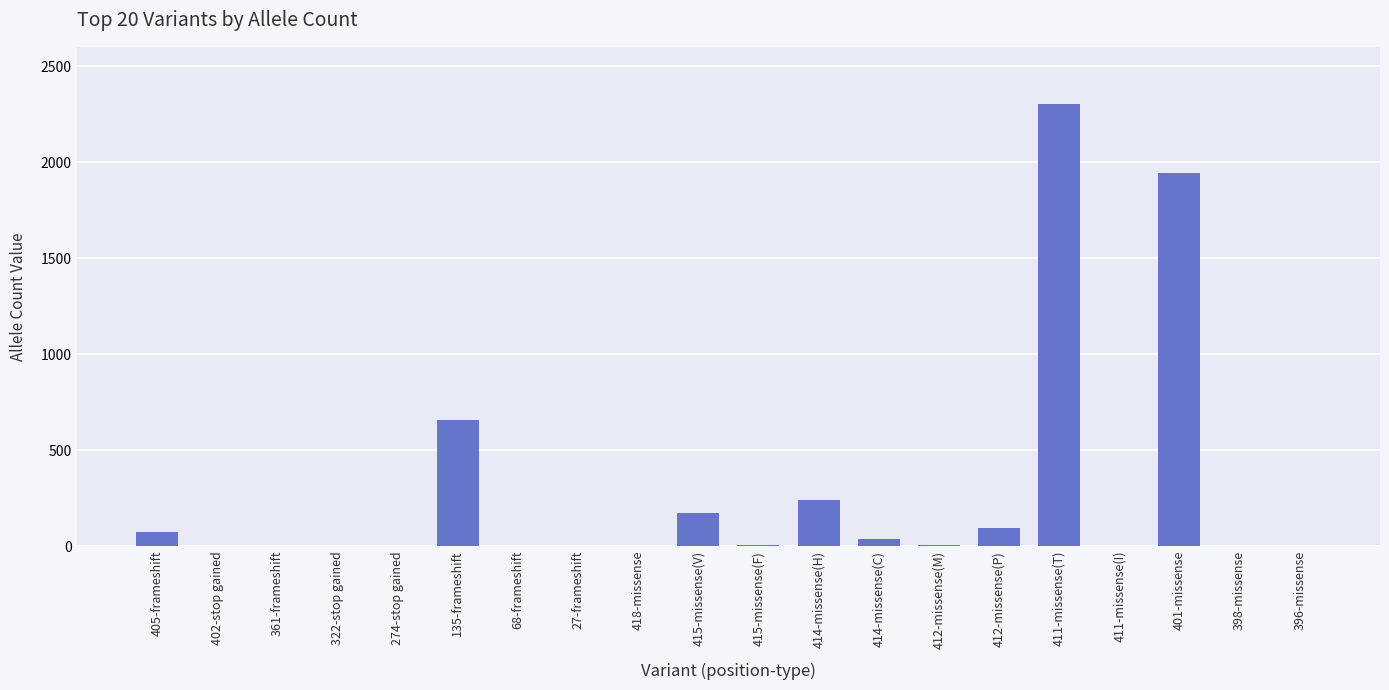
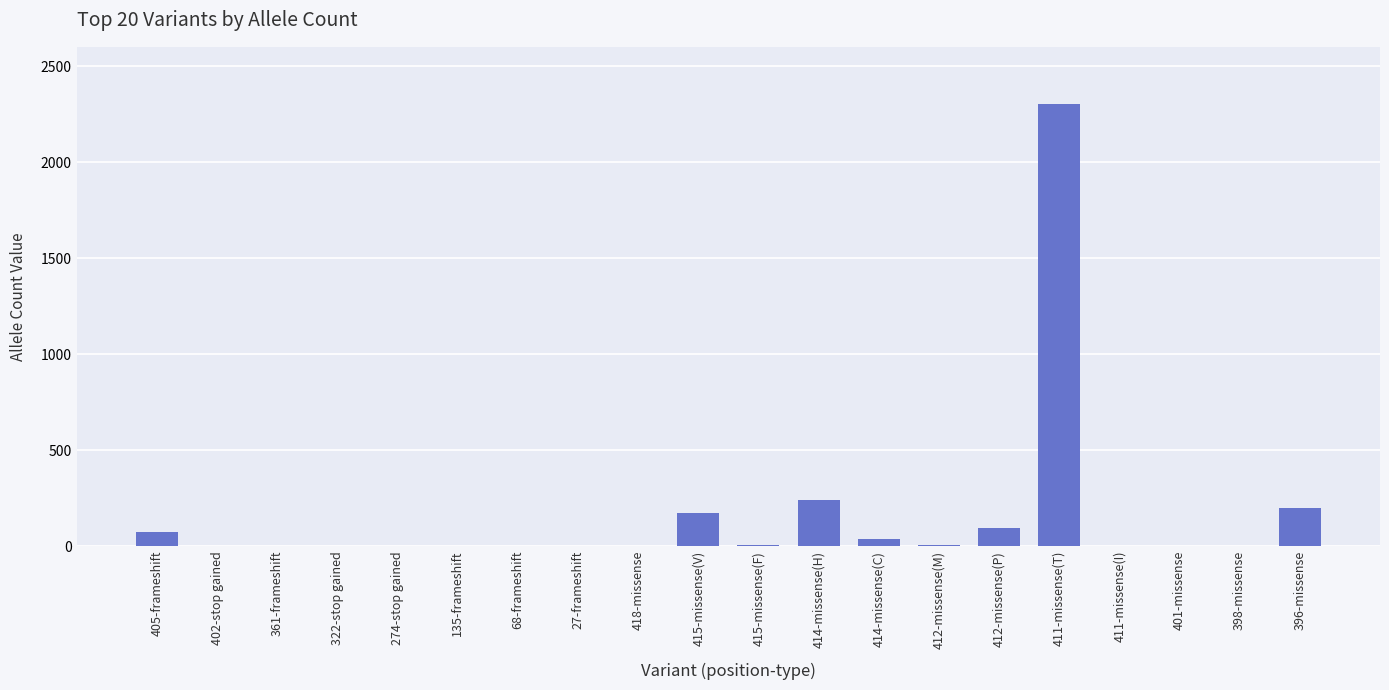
  {
    "405-frameshift": 70,
-   "135-frameshift": 660,
+   "135-frameshift": 0,
    "415-missense(V)": 170,
    "414-missense(H)": 240,
    "414-missense(C)": 40,
    "412-missense(P)": 100,
    "411-missense(T)": 2300,
-   "401-missense": 1940,
-   "396-missense": 0
+   "401-missense": 0,
+   "396-missense": 200
  }
